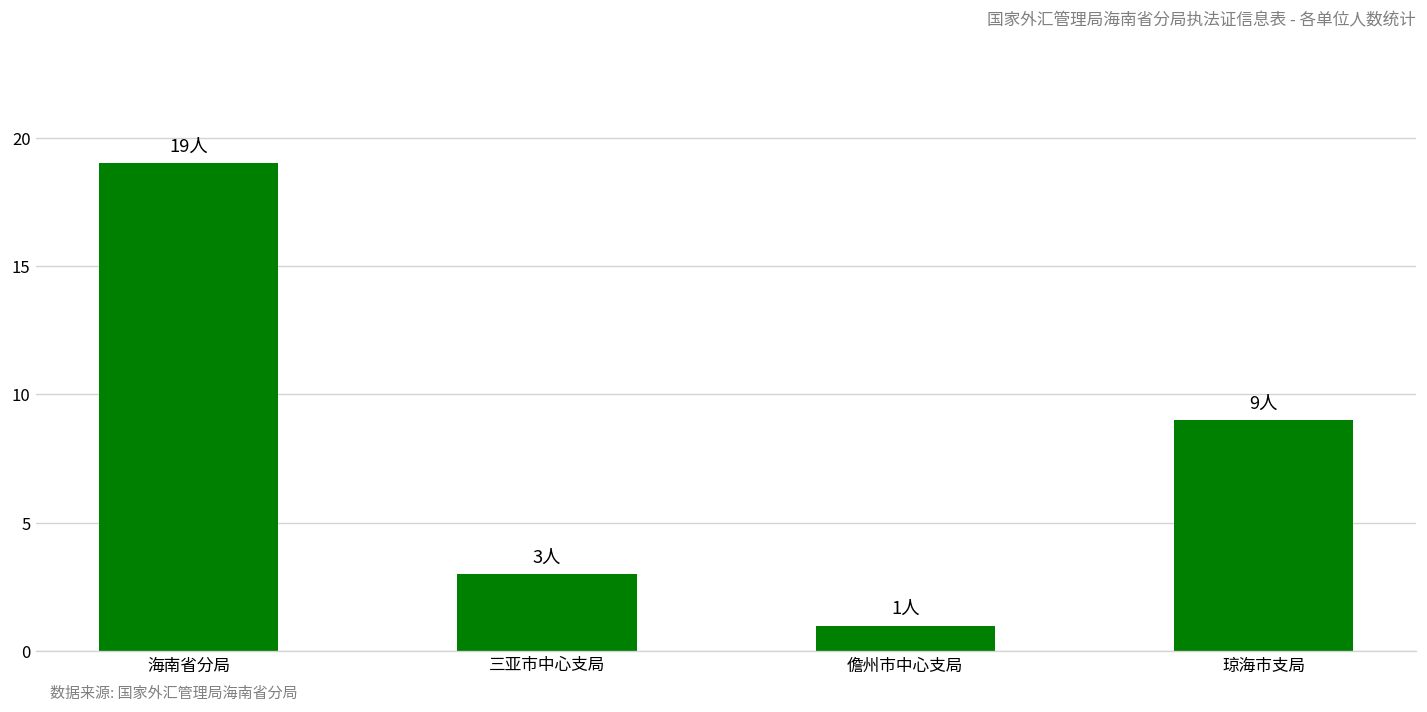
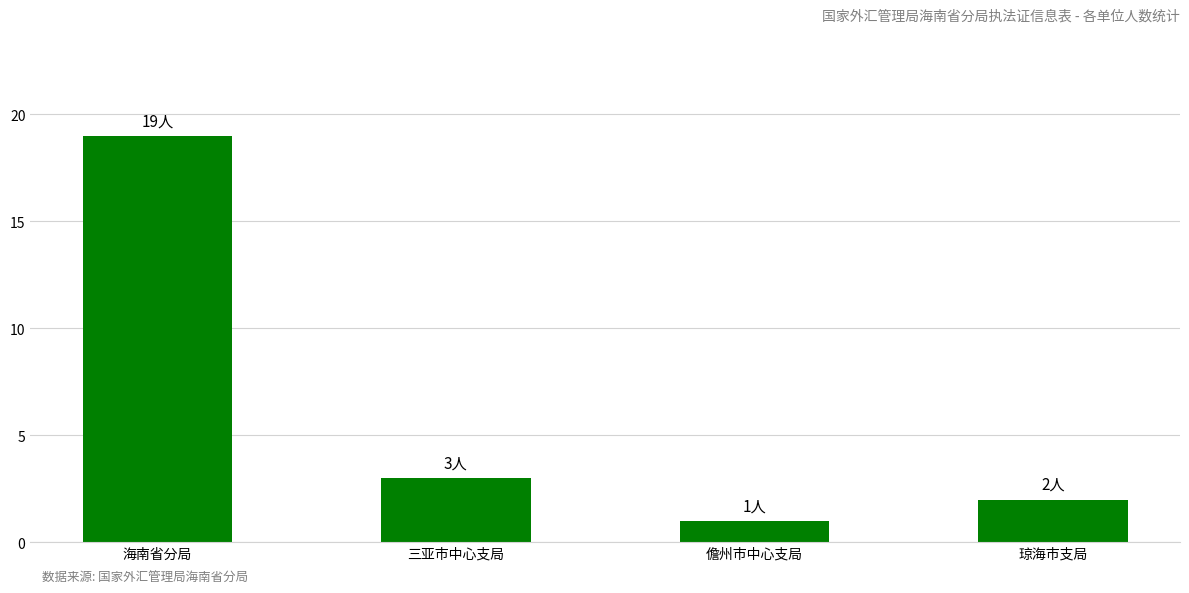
  {
    "海南省分局": "19人",
    "三亚市中心支局": "3人",
    "儋州市中心支局": "1人",
-   "琼海市支局": "9人"
+   "琼海市支局": "2人"
  }
